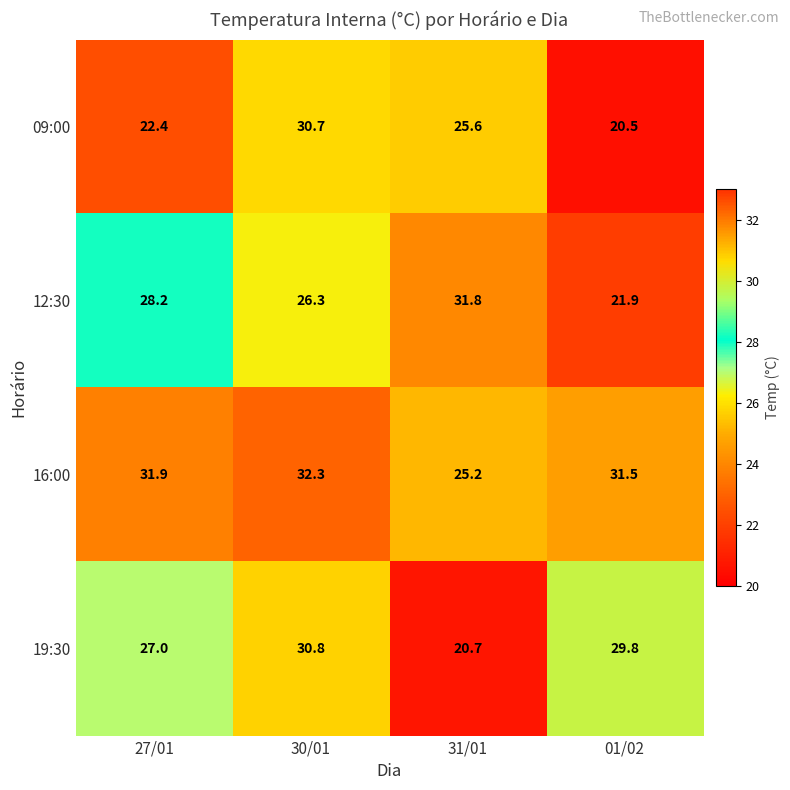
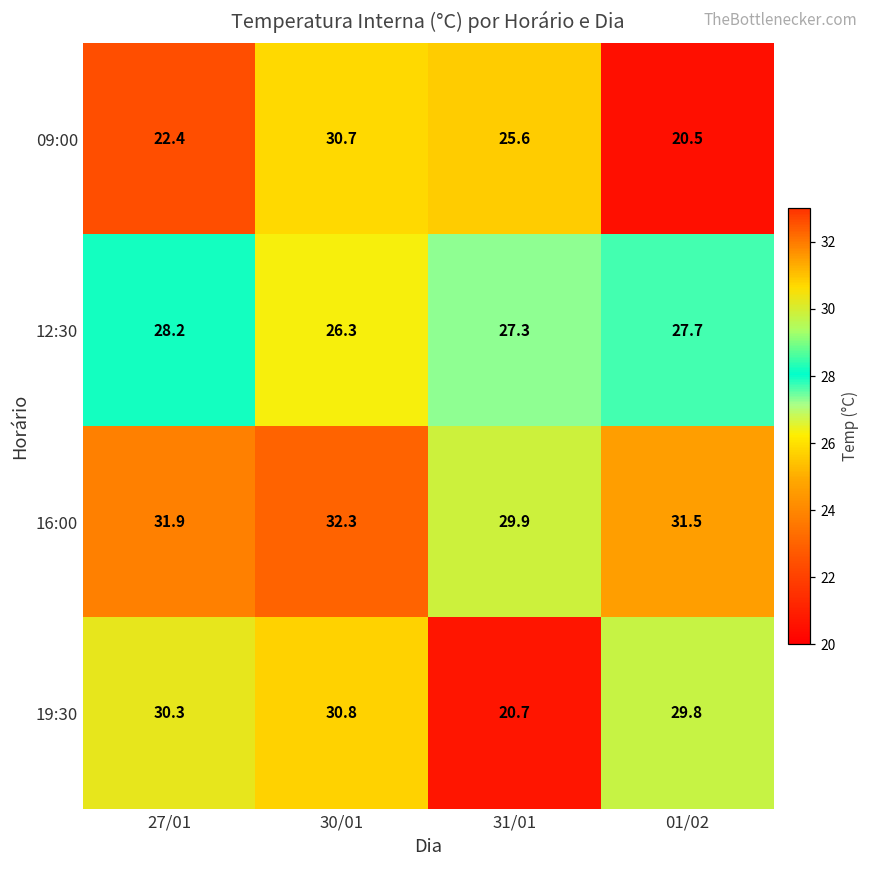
  {
    "09:00": {
      "27/01": 22.4,
      "30/01": 30.7,
      "31/01": 25.6,
      "01/02": 20.5
    },
    "12:30": {
      "27/01": 28.2,
      "30/01": 26.3,
-     "31/01": 31.8,
-     "01/02": 21.9
+     "31/01": 27.3,
+     "01/02": 27.7
    },
    "16:00": {
      "27/01": 31.9,
      "30/01": 32.3,
-     "31/01": 25.2,
+     "31/01": 29.9,
      "01/02": 31.5
    },
    "19:30": {
-     "27/01": 27.0,
+     "27/01": 30.3,
      "30/01": 30.8,
      "31/01": 20.7,
      "01/02": 29.8
    }
  }
